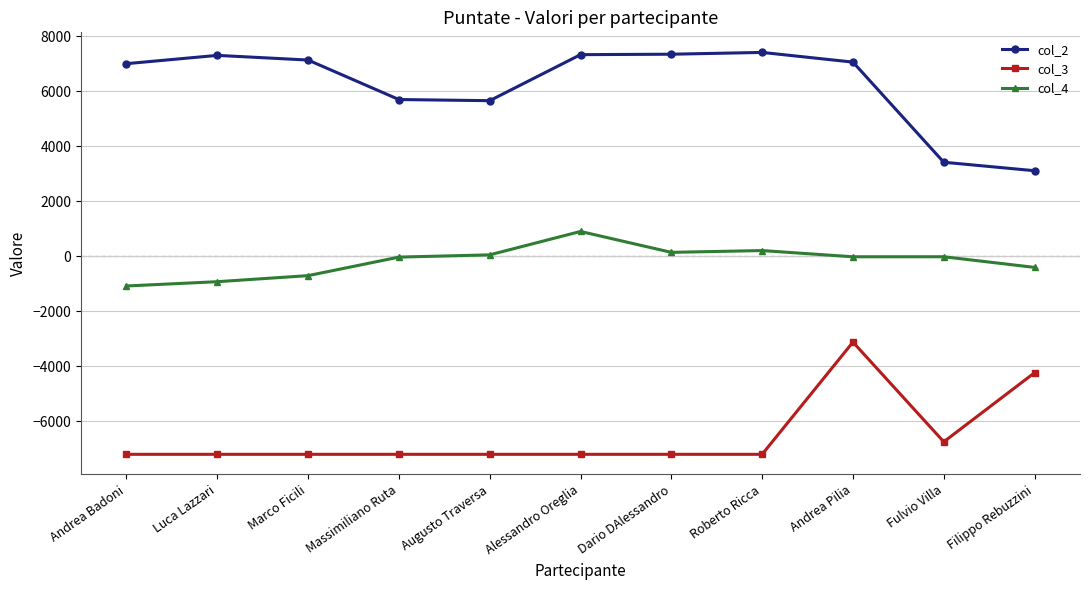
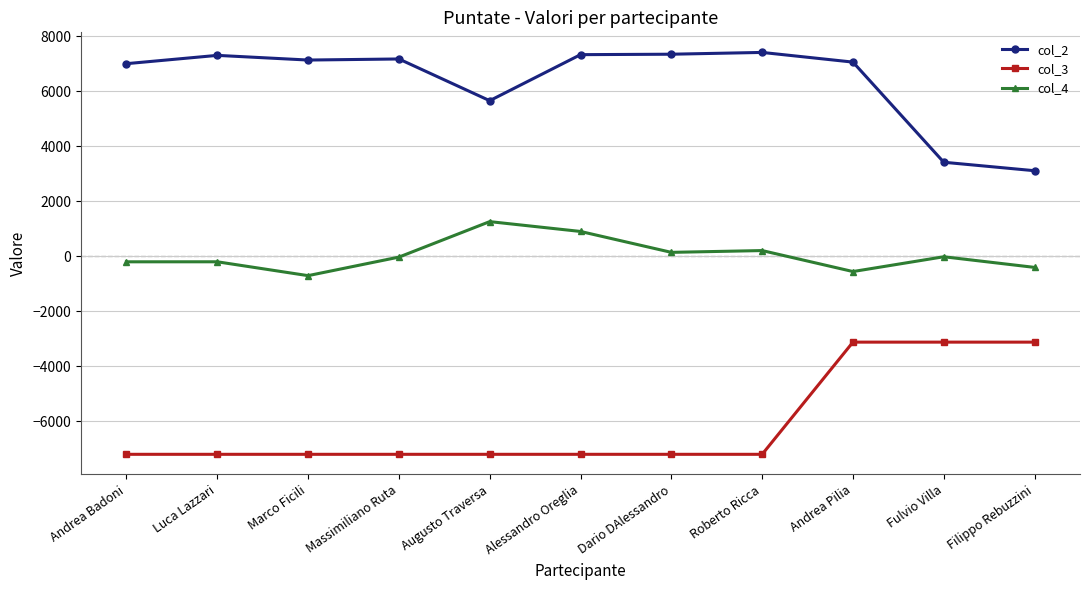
  {
    "col_2": {
      "Andrea Badoni": 7000,
      "Luca Lazzari": 7300,
      "Marco Ficili": 7100,
-     "Massimiliano Ruta": 5700,
+     "Massimiliano Ruta": 7200,
      "Augusto Traversa": 5700,
      "Alessandro Oreglia": 7300,
      "Dario DAlessandro": 7300,
      "Roberto Ricca": 7400,
      "Andrea Pilia": 7100,
      "Fulvio Villa": 3400,
      "Filippo Rebuzzini": 3100
    },
    "col_3": {
      "Andrea Badoni": -7200,
      "Luca Lazzari": -7200,
      "Marco Ficili": -7200,
      "Massimiliano Ruta": -7200,
      "Augusto Traversa": -7200,
      "Alessandro Oreglia": -7200,
      "Dario DAlessandro": -7200,
      "Roberto Ricca": -7200,
      "Andrea Pilia": -3100,
-     "Fulvio Villa": -6800,
-     "Filippo Rebuzzini": -4200
+     "Fulvio Villa": -3100,
+     "Filippo Rebuzzini": -3100
    },
    "col_4": {
-     "Andrea Badoni": -1100,
-     "Luca Lazzari": -900,
+     "Andrea Badoni": -200,
+     "Luca Lazzari": -200,
      "Marco Ficili": -700,
      "Massimiliano Ruta": 0,
-     "Augusto Traversa": 0,
+     "Augusto Traversa": 1300,
      "Alessandro Oreglia": 900,
      "Dario DAlessandro": 100,
      "Roberto Ricca": 200,
-     "Andrea Pilia": 0,
+     "Andrea Pilia": -600,
      "Fulvio Villa": 0,
      "Filippo Rebuzzini": -400
    }
  }
